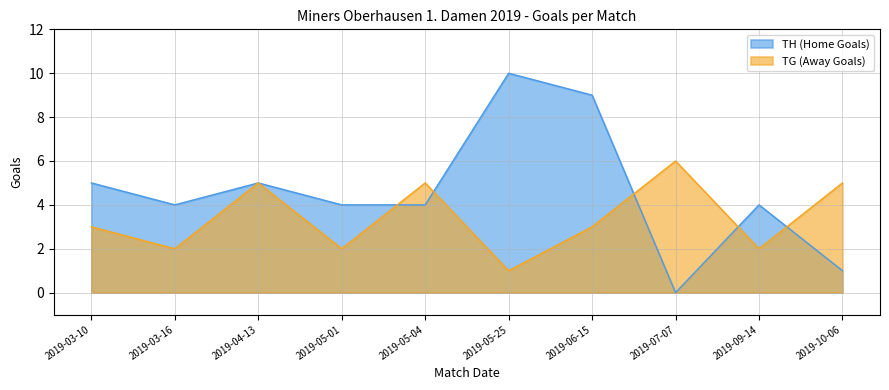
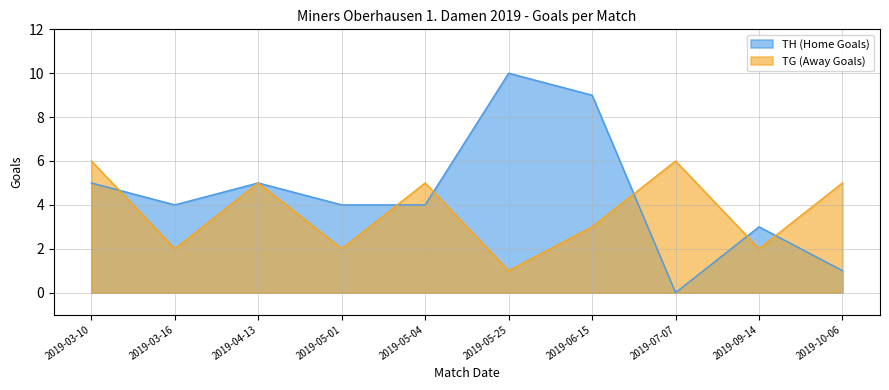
  {
    "TH (Home Goals)": {
      "2019-03-10": 5,
      "2019-03-16": 4,
      "2019-05-01": 4,
      "2019-05-04": 4,
      "2019-05-25": 10,
      "2019-06-15": 9,
      "2019-07-07": 0,
-     "2019-09-14": 4,
+     "2019-09-14": 3,
      "2019-10-06": 1
    },
    "TG (Away Goals)": {
-     "2019-03-10": 3,
+     "2019-03-10": 6,
      "2019-03-16": 2,
      "2019-05-01": 2,
      "2019-05-04": 5,
      "2019-05-25": 1,
      "2019-06-15": 3,
      "2019-07-07": 6,
      "2019-09-14": 2,
      "2019-10-06": 5
    }
  }
